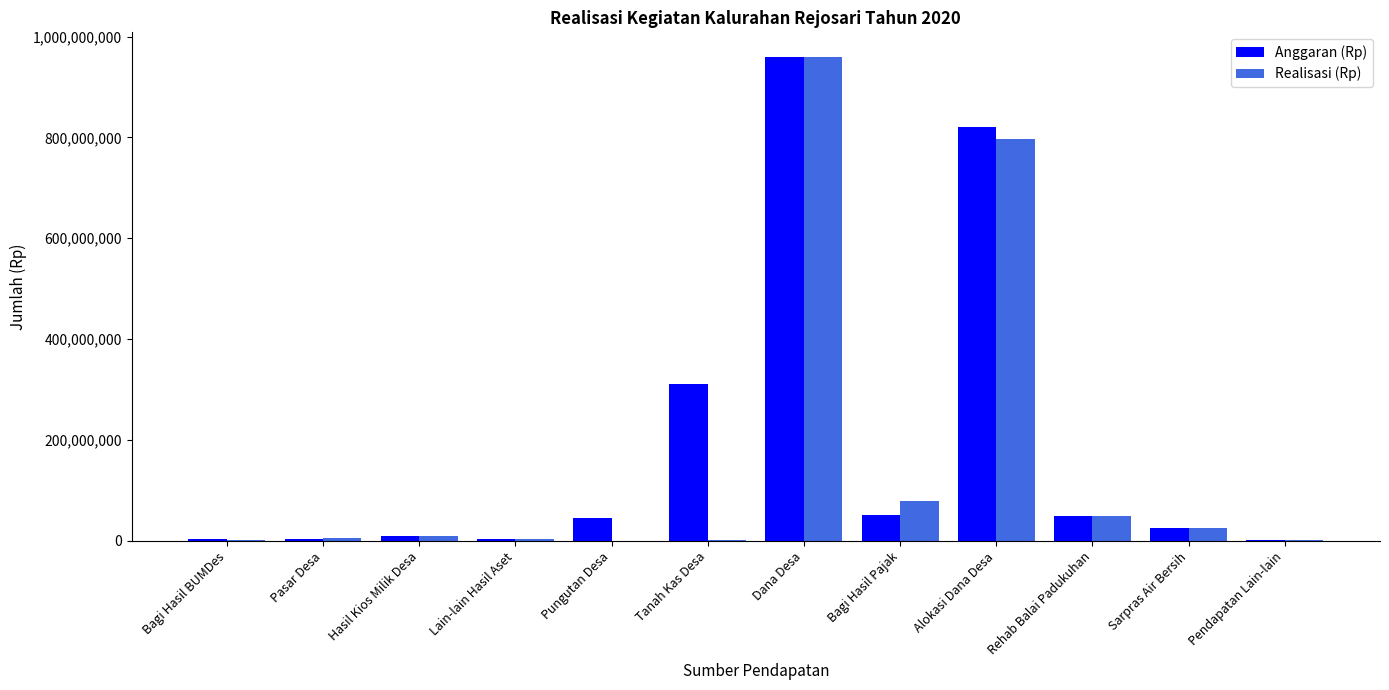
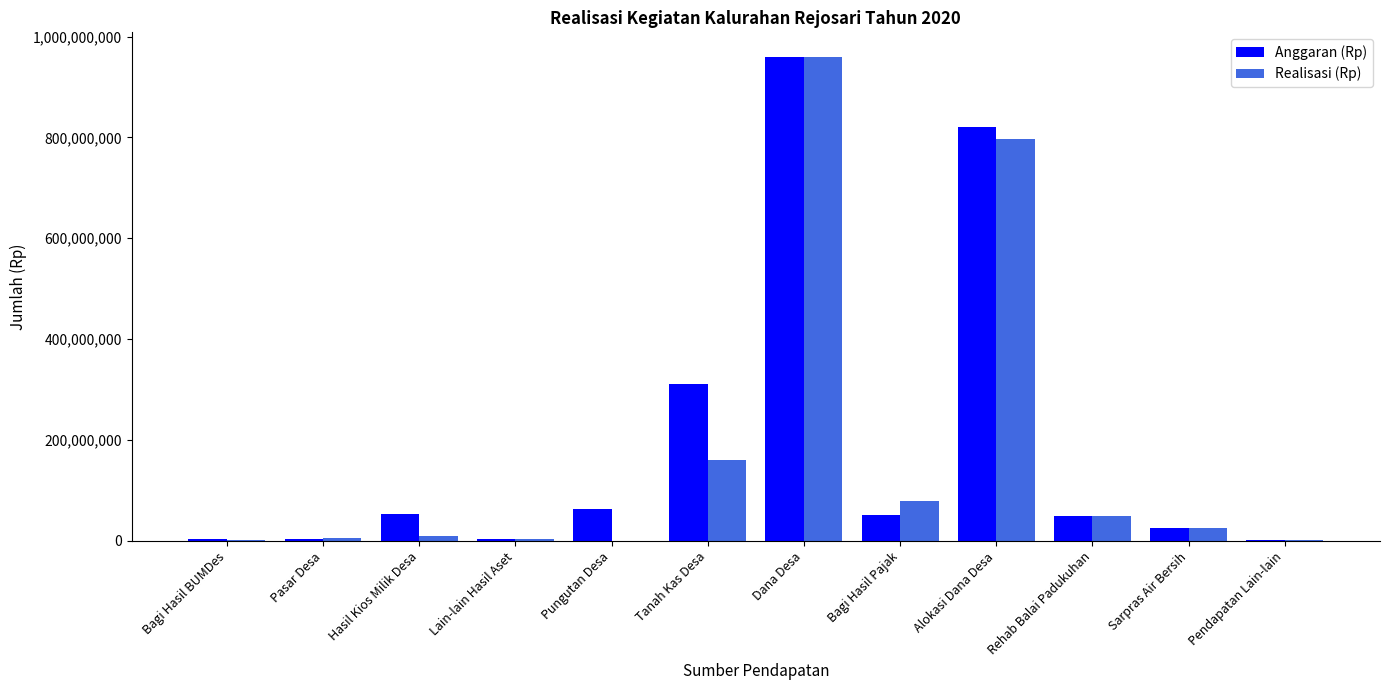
  {
    "Anggaran (Rp)": {
-     "Hasil Kios Milik Desa": "10,000,000",
-     "Pungutan Desa": "50,000,000",
+     "Hasil Kios Milik Desa": "50,000,000",
+     "Pungutan Desa": "60,000,000",
      "Tanah Kas Desa": "310,000,000",
      "Dana Desa": "960,000,000",
      "Bagi Hasil Pajak": "50,000,000",
      "Alokasi Dana Desa": "820,000,000",
      "Rehab Balai Padukuhan": "50,000,000",
      "Sarpras Air Bersih": "30,000,000"
    },
    "Realisasi (Rp)": {
      "Hasil Kios Milik Desa": "10,000,000",
      "Pungutan Desa": "0",
-     "Tanah Kas Desa": "0",
+     "Tanah Kas Desa": "160,000,000",
      "Dana Desa": "960,000,000",
      "Bagi Hasil Pajak": "80,000,000",
      "Alokasi Dana Desa": "800,000,000",
      "Rehab Balai Padukuhan": "50,000,000",
      "Sarpras Air Bersih": "30,000,000"
    }
  }
